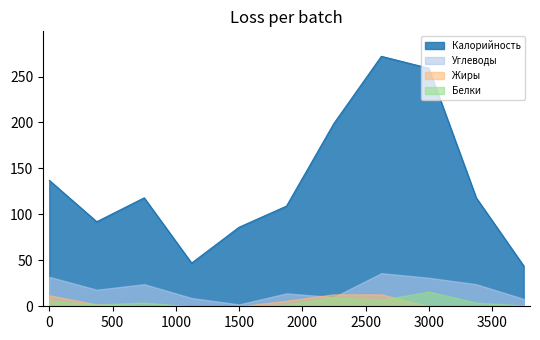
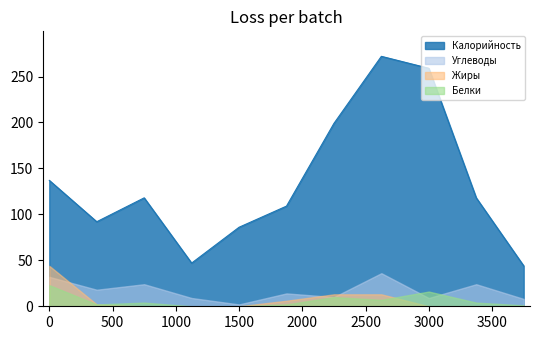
  {
    "Калорийность": {
      "0": 140,
      "1500": 90
    },
    "Углеводы": {
      "0": 30,
-     "3000": 30
+     "3000": 10
    },
    "Жиры": {
-     "0": 10,
+     "0": 40,
      "3000": 0
    },
    "Белки": {
-     "0": 10,
+     "0": 20,
      "3000": 20
    }
  }
